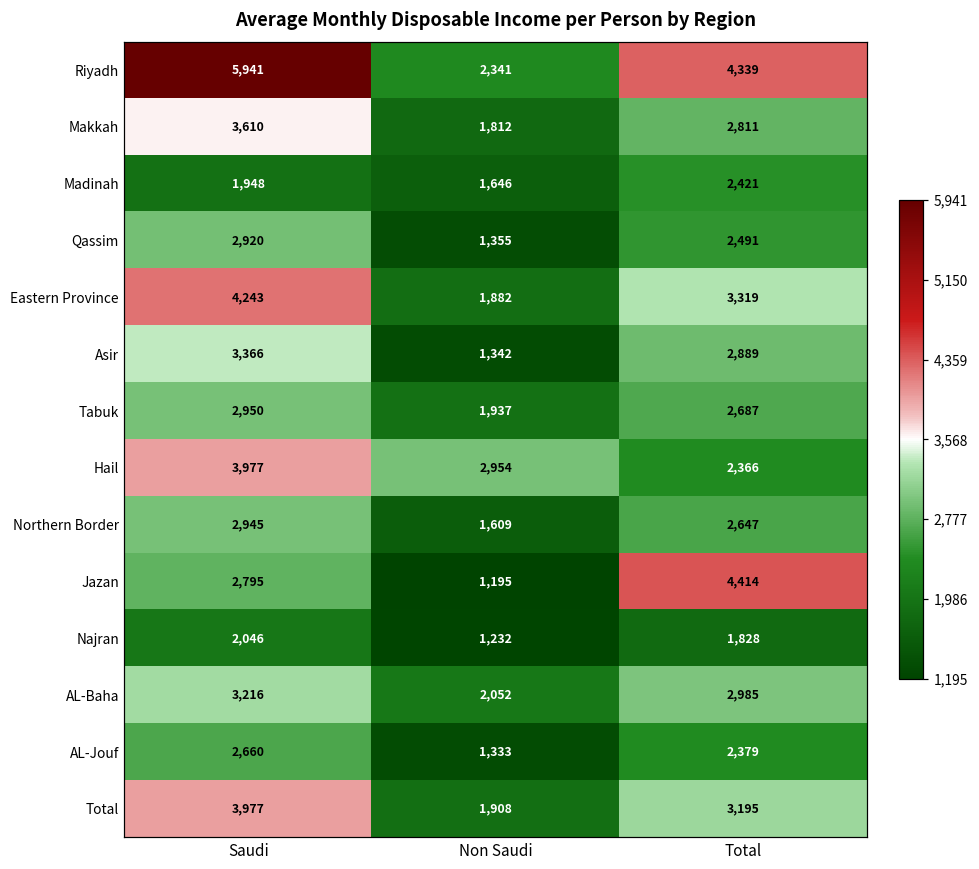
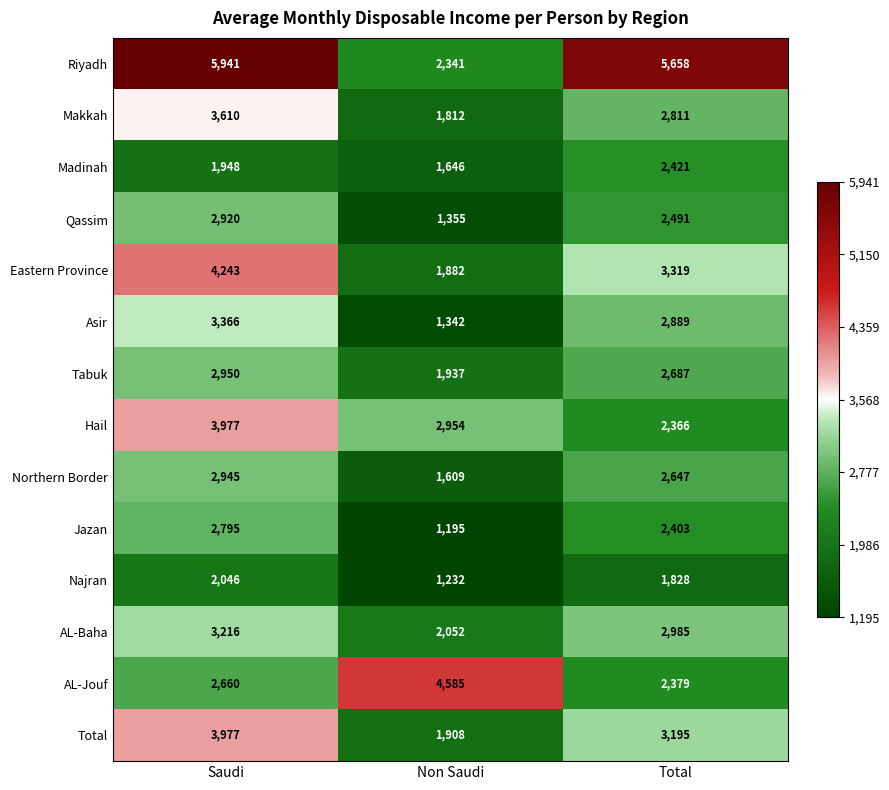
  {
    "Riyadh": {
      "Saudi": "5,941",
      "Non Saudi": "2,341",
-     "Total": "4,339"
+     "Total": "5,658"
    },
    "Makkah": {
      "Saudi": "3,610",
      "Non Saudi": "1,812",
      "Total": "2,811"
    },
    "Madinah": {
      "Saudi": "1,948",
      "Non Saudi": "1,646",
      "Total": "2,421"
    },
    "Qassim": {
      "Saudi": "2,920",
      "Non Saudi": "1,355",
      "Total": "2,491"
    },
    "Eastern Province": {
      "Saudi": "4,243",
      "Non Saudi": "1,882",
      "Total": "3,319"
    },
    "Asir": {
      "Saudi": "3,366",
      "Non Saudi": "1,342",
      "Total": "2,889"
    },
    "Tabuk": {
      "Saudi": "2,950",
      "Non Saudi": "1,937",
      "Total": "2,687"
    },
    "Hail": {
      "Saudi": "3,977",
      "Non Saudi": "2,954",
      "Total": "2,366"
    },
    "Northern Border": {
      "Saudi": "2,945",
      "Non Saudi": "1,609",
      "Total": "2,647"
    },
    "Jazan": {
      "Saudi": "2,795",
      "Non Saudi": "1,195",
-     "Total": "4,414"
+     "Total": "2,403"
    },
    "Najran": {
      "Saudi": "2,046",
      "Non Saudi": "1,232",
      "Total": "1,828"
    },
    "AL-Baha": {
      "Saudi": "3,216",
      "Non Saudi": "2,052",
      "Total": "2,985"
    },
    "AL-Jouf": {
      "Saudi": "2,660",
-     "Non Saudi": "1,333",
+     "Non Saudi": "4,585",
      "Total": "2,379"
    },
    "Total": {
      "Saudi": "3,977",
      "Non Saudi": "1,908",
      "Total": "3,195"
    }
  }
